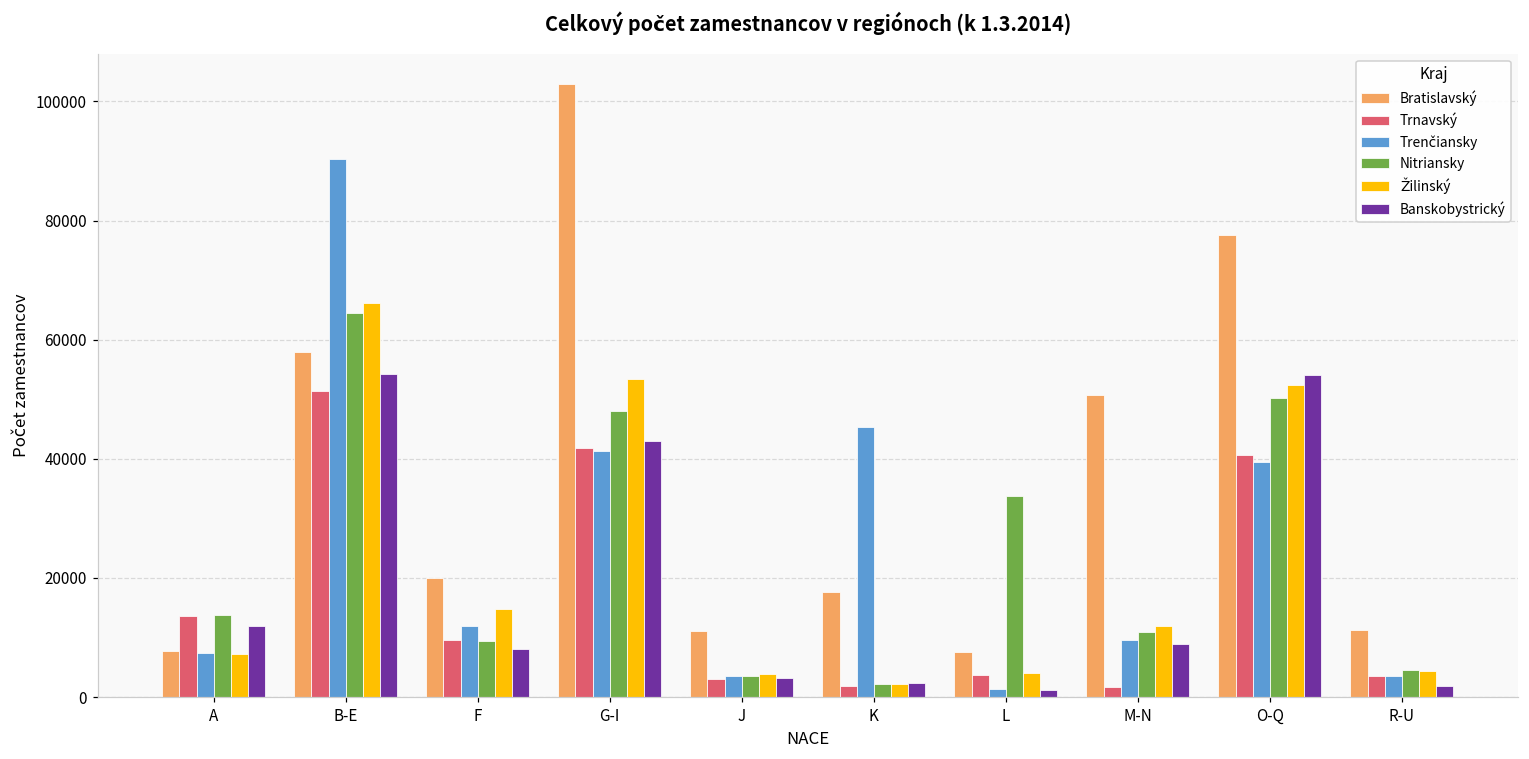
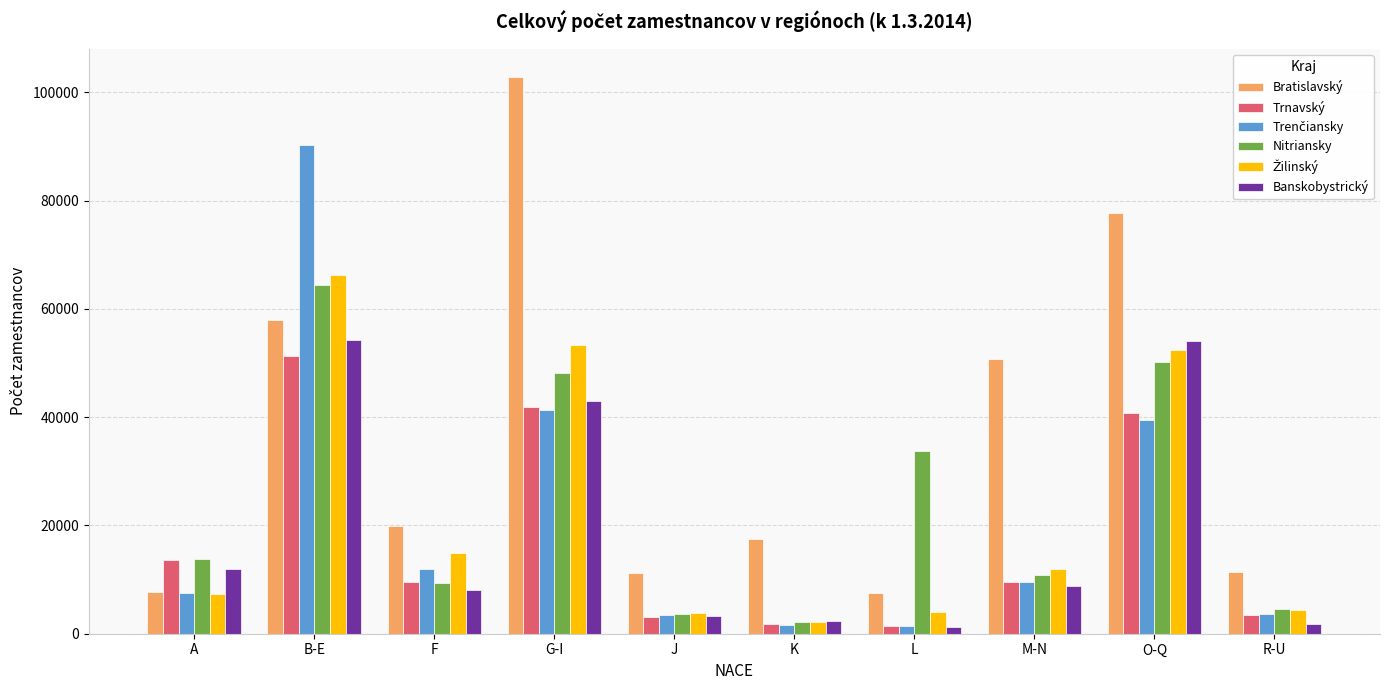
  {
    "Bratislavský": {
      "A": 8000,
      "B-E": 58000,
      "F": 20000,
      "G-I": 103000,
      "J": 11000,
      "K": 18000,
      "L": 8000,
      "M-N": 51000,
      "O-Q": 78000,
      "R-U": 11000
    },
    "Trnavský": {
      "A": 14000,
      "B-E": 51000,
      "F": 10000,
      "G-I": 42000,
      "J": 3000,
      "K": 2000,
-     "L": 4000,
-     "M-N": 2000,
+     "L": 1000,
+     "M-N": 10000,
      "O-Q": 41000,
      "R-U": 3000
    },
    "Trenčiansky": {
      "A": 7000,
      "B-E": 90000,
      "F": 12000,
      "G-I": 41000,
      "J": 4000,
-     "K": 45000,
+     "K": 2000,
      "L": 1000,
      "M-N": 10000,
      "O-Q": 39000,
      "R-U": 4000
    },
    "Nitriansky": {
      "A": 14000,
      "B-E": 64000,
      "F": 9000,
      "G-I": 48000,
      "J": 4000,
      "K": 2000,
      "L": 34000,
      "M-N": 11000,
      "O-Q": 50000,
      "R-U": 5000
    },
    "Žilinský": {
      "A": 7000,
      "B-E": 66000,
      "F": 15000,
      "G-I": 53000,
      "J": 4000,
      "K": 2000,
      "L": 4000,
      "M-N": 12000,
      "O-Q": 52000,
      "R-U": 4000
    },
    "Banskobystrický": {
      "A": 12000,
      "B-E": 54000,
      "F": 8000,
      "G-I": 43000,
      "J": 3000,
      "K": 2000,
      "L": 1000,
      "M-N": 9000,
      "O-Q": 54000,
      "R-U": 2000
    }
  }
